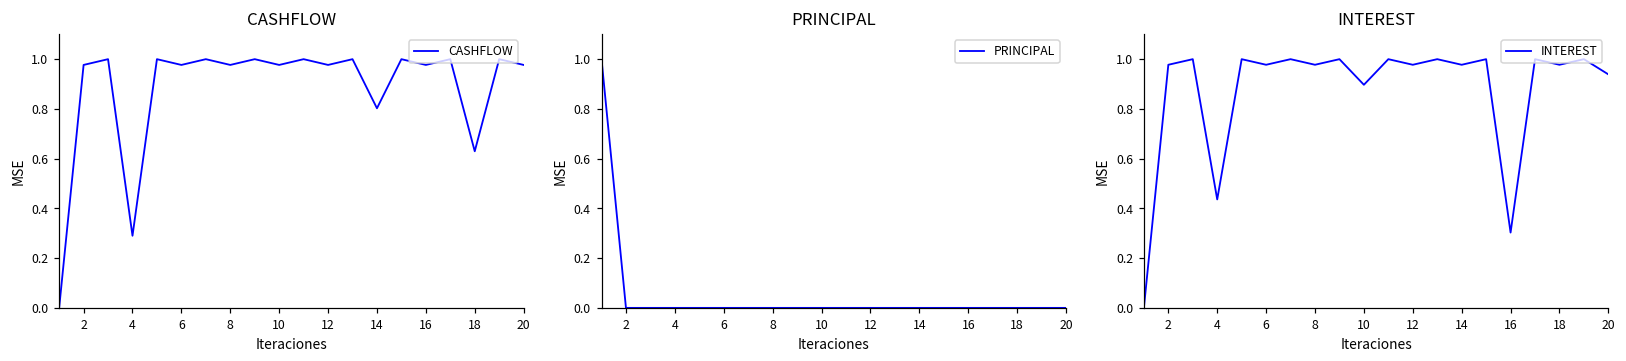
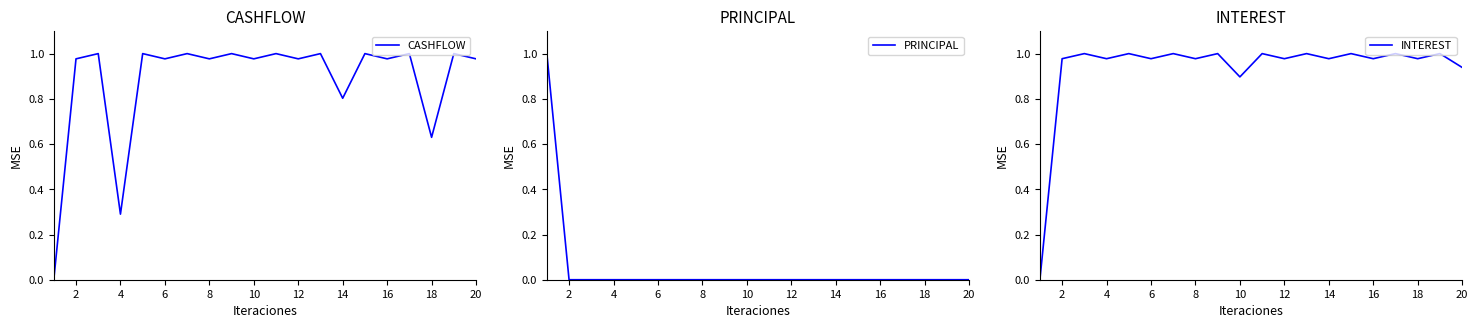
  {
    "CASHFLOW": {
      "2": 0.98,
      "4": 0.29,
      "6": 0.98,
      "8": 0.98,
      "10": 0.98,
      "12": 0.98,
      "14": 0.80,
      "16": 0.98,
      "18": 0.63,
      "20": 0.98
    },
    "PRINCIPAL": {
      "2": 0.00,
      "4": 0.00,
      "6": 0.00,
      "8": 0.00,
      "10": 0.00,
      "12": 0.00,
      "14": 0.00,
      "16": 0.00,
      "18": 0.00,
      "20": 0.00
    },
    "INTEREST": {
      "2": 0.98,
-     "4": 0.44,
+     "4": 0.98,
      "6": 0.98,
      "8": 0.98,
      "10": 0.90,
      "12": 0.98,
      "14": 0.98,
-     "16": 0.30,
+     "16": 0.98,
      "18": 0.98,
      "20": 0.94
    }
  }
